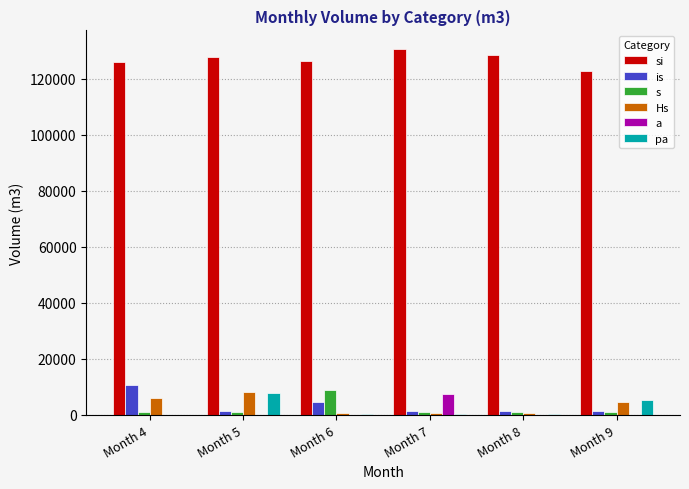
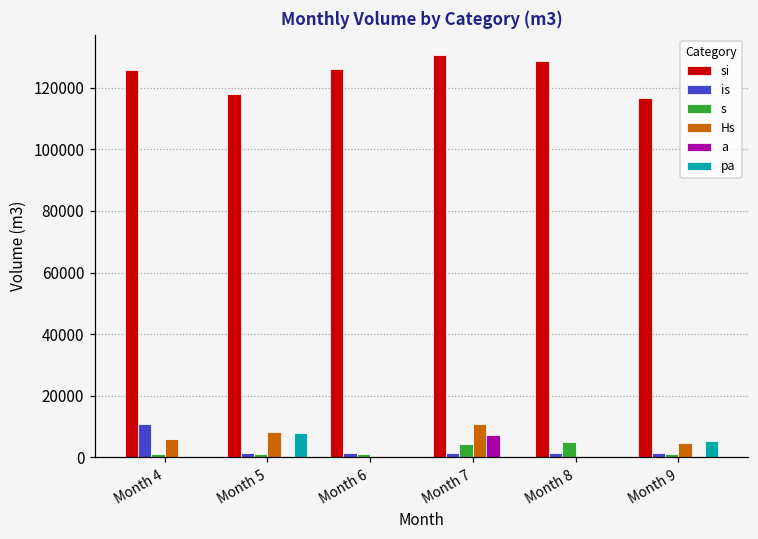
  {
    "si": {
      "Month 4": 126000,
-     "Month 5": 128000,
+     "Month 5": 118000,
      "Month 6": 126000,
      "Month 7": 131000,
      "Month 8": 129000,
-     "Month 9": 123000
+     "Month 9": 117000
    },
    "is": {
      "Month 4": 11000,
      "Month 5": 1000,
-     "Month 6": 5000,
+     "Month 6": 1000,
      "Month 7": 1000,
      "Month 8": 1000,
      "Month 9": 1000
    },
    "s": {
      "Month 4": 1000,
      "Month 5": 1000,
-     "Month 6": 9000,
-     "Month 7": 1000,
-     "Month 8": 1000,
+     "Month 6": 1000,
+     "Month 7": 4000,
+     "Month 8": 5000,
      "Month 9": 1000
    },
    "Hs": {
      "Month 4": 6000,
      "Month 5": 8000,
-     "Month 7": 1000,
+     "Month 7": 11000,
      "Month 9": 5000
    },
    "a": {
      "Month 7": 7000
    },
    "pa": {
      "Month 5": 8000,
      "Month 9": 5000
    }
  }
